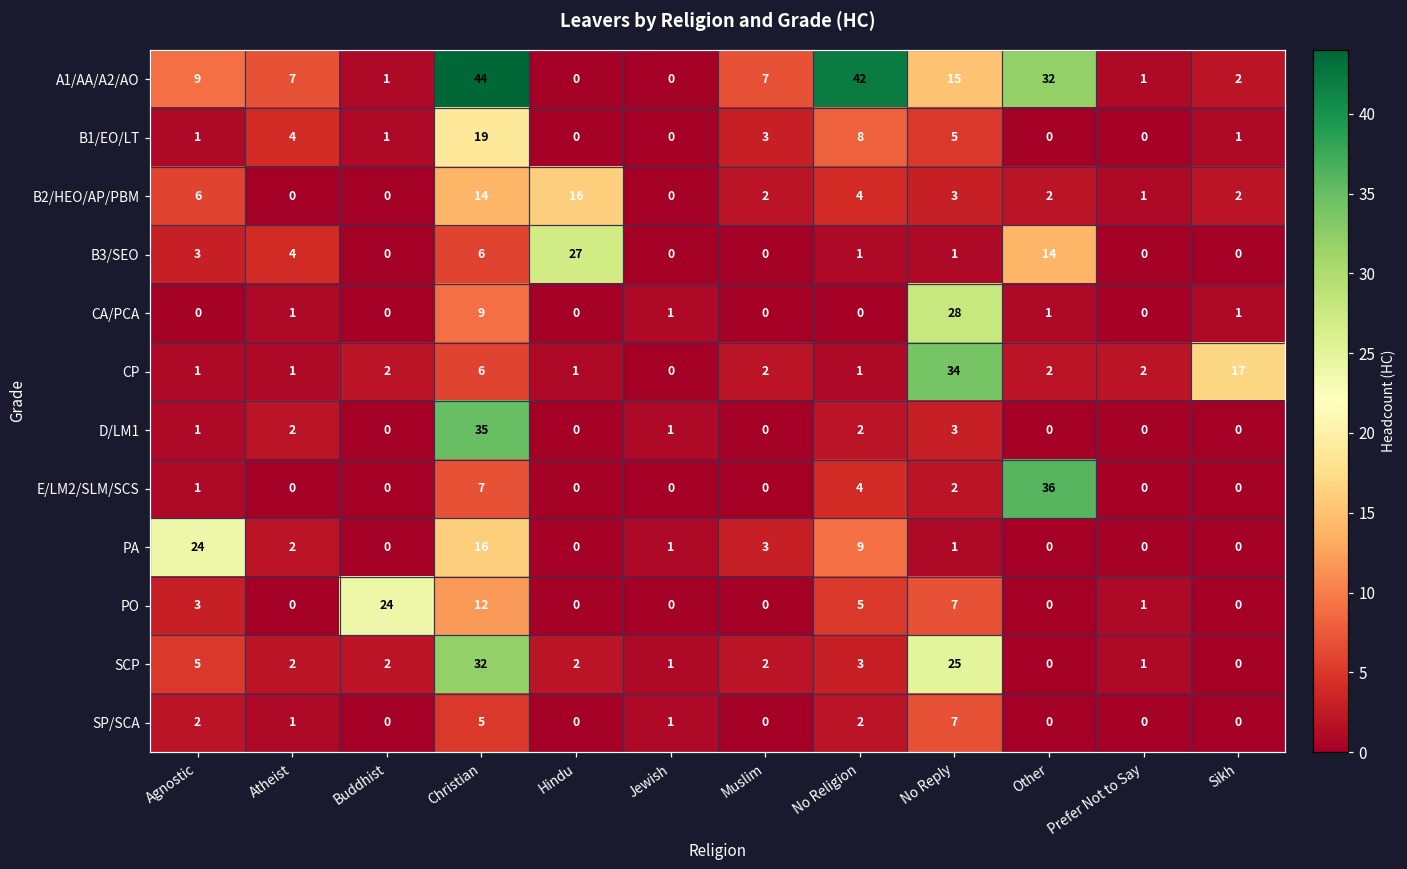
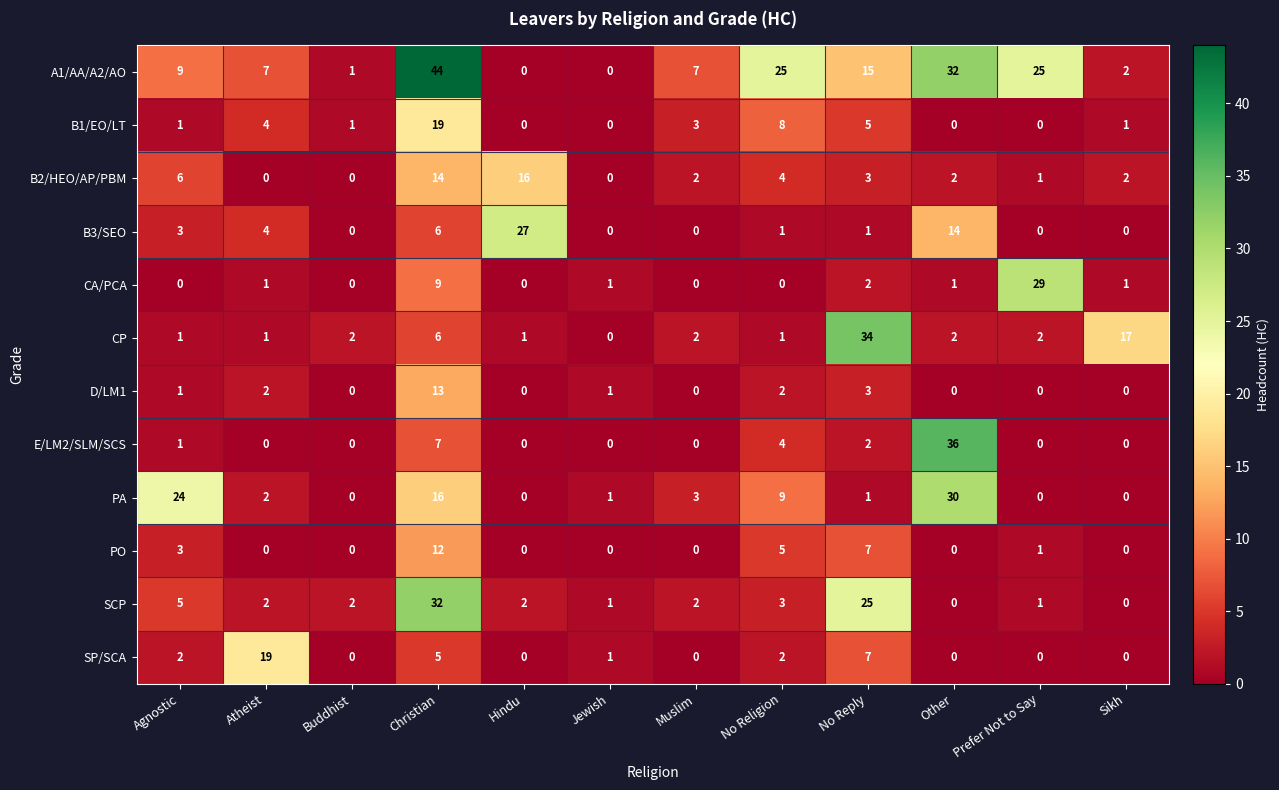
  {
    "A1/AA/A2/AO": {
      "Agnostic": 9,
      "Atheist": 7,
      "Buddhist": 1,
      "Christian": 44,
      "Hindu": 0,
      "Jewish": 0,
      "Muslim": 7,
-     "No Religion": 42,
+     "No Religion": 25,
      "No Reply": 15,
      "Other": 32,
-     "Prefer Not to Say": 1,
+     "Prefer Not to Say": 25,
      "Sikh": 2
    },
    "B1/EO/LT": {
      "Agnostic": 1,
      "Atheist": 4,
      "Buddhist": 1,
      "Christian": 19,
      "Hindu": 0,
      "Jewish": 0,
      "Muslim": 3,
      "No Religion": 8,
      "No Reply": 5,
      "Other": 0,
      "Prefer Not to Say": 0,
      "Sikh": 1
    },
    "B2/HEO/AP/PBM": {
      "Agnostic": 6,
      "Atheist": 0,
      "Buddhist": 0,
      "Christian": 14,
      "Hindu": 16,
      "Jewish": 0,
      "Muslim": 2,
      "No Religion": 4,
      "No Reply": 3,
      "Other": 2,
      "Prefer Not to Say": 1,
      "Sikh": 2
    },
    "B3/SEO": {
      "Agnostic": 3,
      "Atheist": 4,
      "Buddhist": 0,
      "Christian": 6,
      "Hindu": 27,
      "Jewish": 0,
      "Muslim": 0,
      "No Religion": 1,
      "No Reply": 1,
      "Other": 14,
      "Prefer Not to Say": 0,
      "Sikh": 0
    },
    "CA/PCA": {
      "Agnostic": 0,
      "Atheist": 1,
      "Buddhist": 0,
      "Christian": 9,
      "Hindu": 0,
      "Jewish": 1,
      "Muslim": 0,
      "No Religion": 0,
-     "No Reply": 28,
+     "No Reply": 2,
      "Other": 1,
-     "Prefer Not to Say": 0,
+     "Prefer Not to Say": 29,
      "Sikh": 1
    },
    "CP": {
      "Agnostic": 1,
      "Atheist": 1,
      "Buddhist": 2,
      "Christian": 6,
      "Hindu": 1,
      "Jewish": 0,
      "Muslim": 2,
      "No Religion": 1,
      "No Reply": 34,
      "Other": 2,
      "Prefer Not to Say": 2,
      "Sikh": 17
    },
    "D/LM1": {
      "Agnostic": 1,
      "Atheist": 2,
      "Buddhist": 0,
-     "Christian": 35,
+     "Christian": 13,
      "Hindu": 0,
      "Jewish": 1,
      "Muslim": 0,
      "No Religion": 2,
      "No Reply": 3,
      "Other": 0,
      "Prefer Not to Say": 0,
      "Sikh": 0
    },
    "E/LM2/SLM/SCS": {
      "Agnostic": 1,
      "Atheist": 0,
      "Buddhist": 0,
      "Christian": 7,
      "Hindu": 0,
      "Jewish": 0,
      "Muslim": 0,
      "No Religion": 4,
      "No Reply": 2,
      "Other": 36,
      "Prefer Not to Say": 0,
      "Sikh": 0
    },
    "PA": {
      "Agnostic": 24,
      "Atheist": 2,
      "Buddhist": 0,
      "Christian": 16,
      "Hindu": 0,
      "Jewish": 1,
      "Muslim": 3,
      "No Religion": 9,
      "No Reply": 1,
-     "Other": 0,
+     "Other": 30,
      "Prefer Not to Say": 0,
      "Sikh": 0
    },
    "PO": {
      "Agnostic": 3,
      "Atheist": 0,
-     "Buddhist": 24,
+     "Buddhist": 0,
      "Christian": 12,
      "Hindu": 0,
      "Jewish": 0,
      "Muslim": 0,
      "No Religion": 5,
      "No Reply": 7,
      "Other": 0,
      "Prefer Not to Say": 1,
      "Sikh": 0
    },
    "SCP": {
      "Agnostic": 5,
      "Atheist": 2,
      "Buddhist": 2,
      "Christian": 32,
      "Hindu": 2,
      "Jewish": 1,
      "Muslim": 2,
      "No Religion": 3,
      "No Reply": 25,
      "Other": 0,
      "Prefer Not to Say": 1,
      "Sikh": 0
    },
    "SP/SCA": {
      "Agnostic": 2,
-     "Atheist": 1,
+     "Atheist": 19,
      "Buddhist": 0,
      "Christian": 5,
      "Hindu": 0,
      "Jewish": 1,
      "Muslim": 0,
      "No Religion": 2,
      "No Reply": 7,
      "Other": 0,
      "Prefer Not to Say": 0,
      "Sikh": 0
    }
  }
